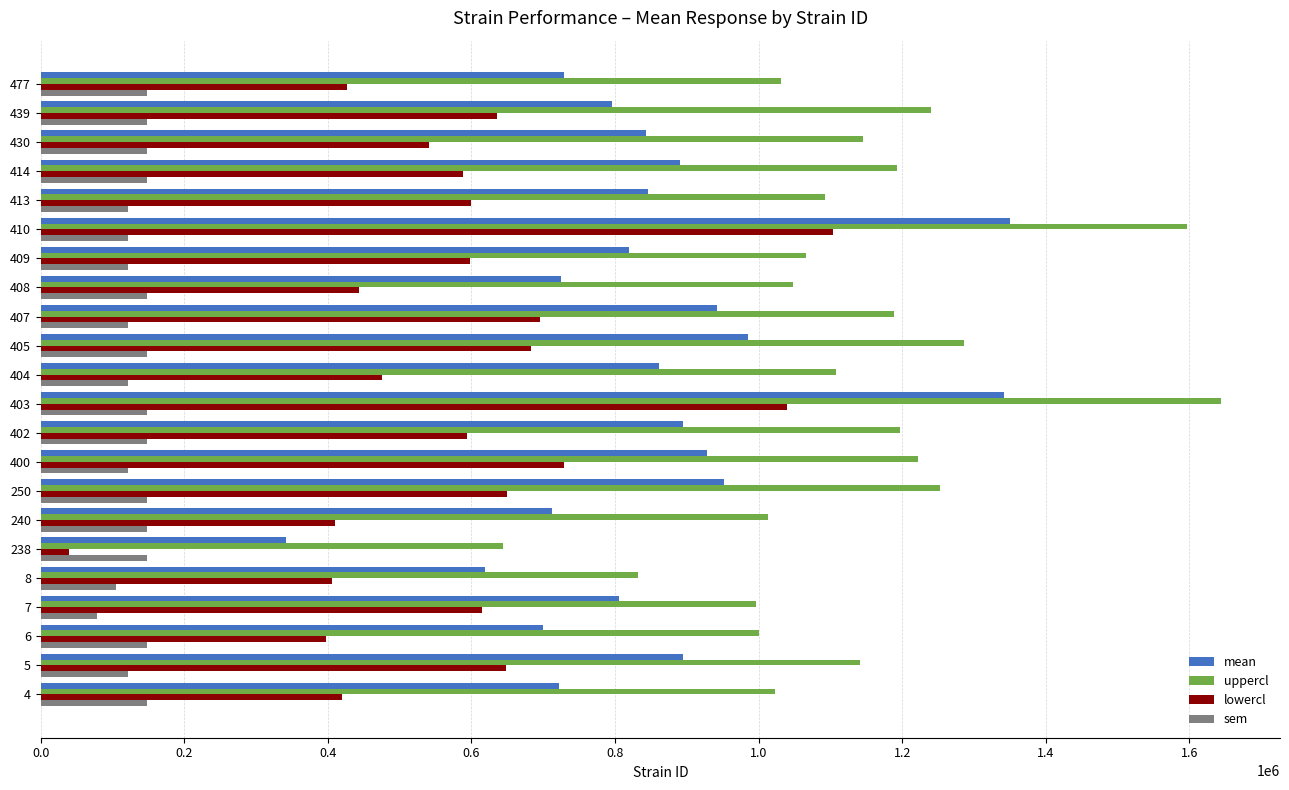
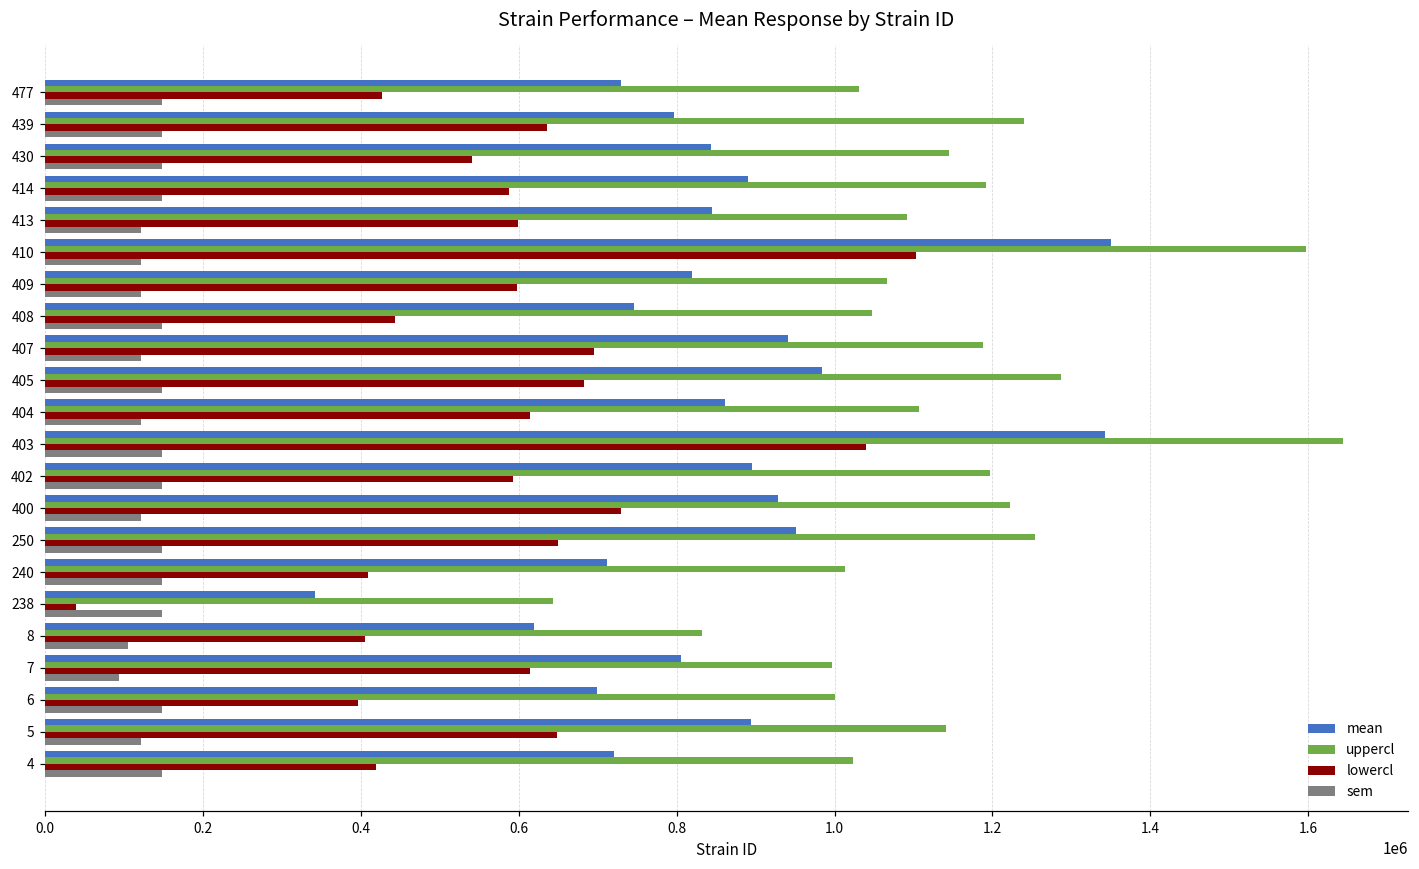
  {
    "mean": {
      "477": 730000,
      "439": 800000,
      "430": 840000,
      "414": 890000,
      "413": 850000,
      "410": 1350000,
      "409": 820000,
-     "408": 720000,
+     "408": 750000,
      "407": 940000,
      "405": 980000,
      "404": 860000,
      "403": 1340000,
      "402": 900000,
      "400": 930000,
      "250": 950000,
      "240": 710000,
      "238": 340000,
      "8": 620000,
      "7": 810000,
      "6": 700000,
      "5": 890000,
      "4": 720000
    },
    "uppercl": {
      "477": 1030000,
      "439": 1240000,
      "430": 1150000,
      "414": 1190000,
      "413": 1090000,
      "410": 1600000,
      "409": 1070000,
      "408": 1050000,
      "407": 1190000,
      "405": 1290000,
      "404": 1110000,
      "403": 1640000,
      "402": 1200000,
      "400": 1220000,
      "250": 1250000,
      "240": 1010000,
      "238": 640000,
      "8": 830000,
      "7": 1000000,
      "6": 1000000,
      "5": 1140000,
      "4": 1020000
    },
    "lowercl": {
      "477": 430000,
      "439": 640000,
      "430": 540000,
      "414": 590000,
      "413": 600000,
      "410": 1100000,
      "409": 600000,
      "408": 440000,
      "407": 700000,
      "405": 680000,
-     "404": 480000,
+     "404": 610000,
      "403": 1040000,
      "402": 590000,
      "400": 730000,
      "250": 650000,
      "240": 410000,
      "238": 40000,
      "8": 410000,
      "7": 610000,
      "6": 400000,
      "5": 650000,
      "4": 420000
    },
    "sem": {
      "477": 150000,
      "439": 150000,
      "430": 150000,
      "414": 150000,
      "413": 120000,
      "410": 120000,
      "409": 120000,
      "408": 150000,
      "407": 120000,
      "405": 150000,
      "404": 120000,
      "403": 150000,
      "402": 150000,
      "400": 120000,
      "250": 150000,
      "240": 150000,
      "238": 150000,
      "8": 110000,
-     "7": 80000,
+     "7": 90000,
      "6": 150000,
      "5": 120000,
      "4": 150000
    }
  }
